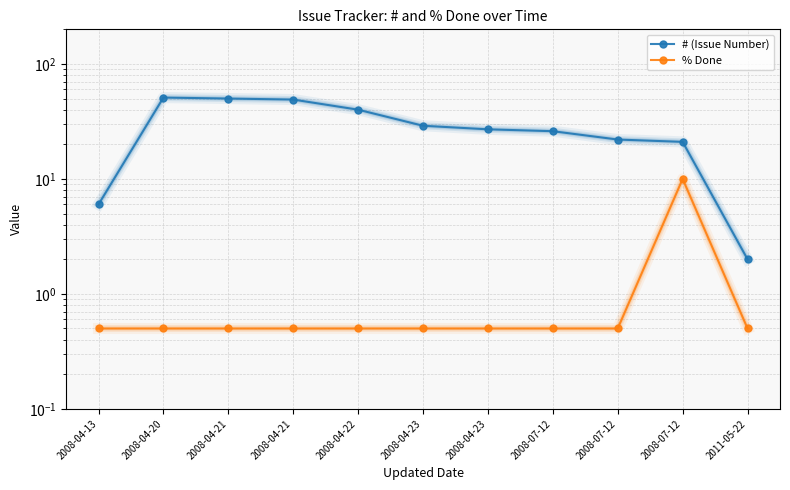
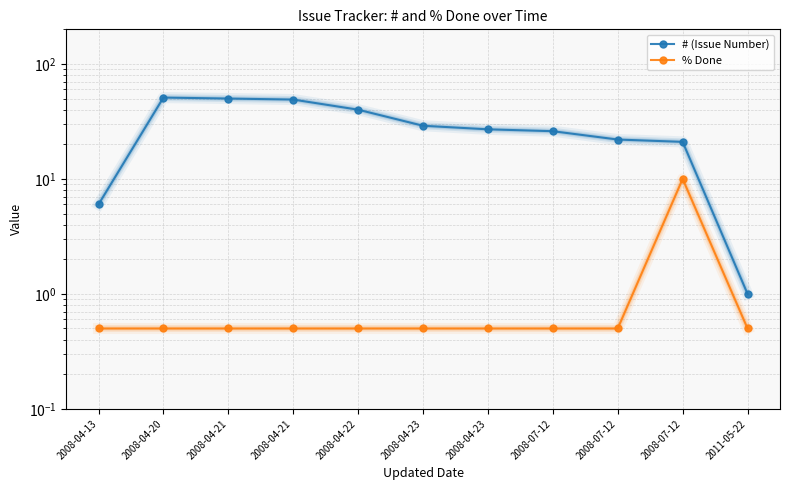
  {
    "# (Issue Number)": {
      "2008-04-13": 6,
      "2008-04-20": 50,
      "2008-04-22": 40,
-     "2011-05-22": 2
+     "2011-05-22": 1
    },
    "% Done": {
      "2008-04-13": 0.5,
      "2008-04-20": 0.5,
      "2008-04-22": 0.5,
      "2011-05-22": 0.5
    }
  }
